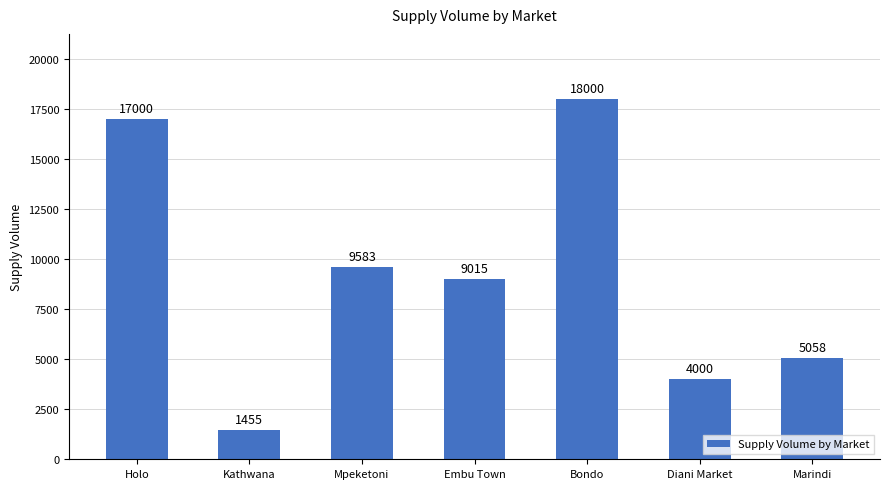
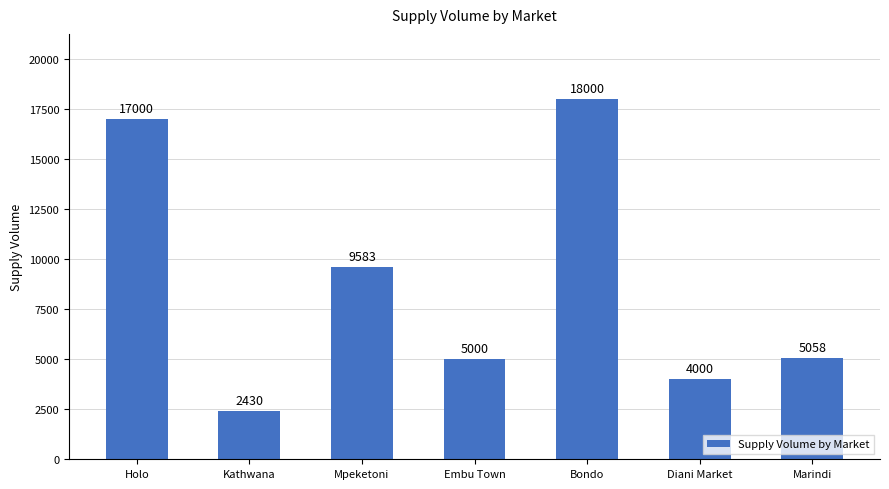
  {
    "Holo": 17000,
-   "Kathwana": 1455,
+   "Kathwana": 2430,
    "Mpeketoni": 9583,
-   "Embu Town": 9015,
+   "Embu Town": 5000,
    "Bondo": 18000,
    "Diani Market": 4000,
    "Marindi": 5058
  }
